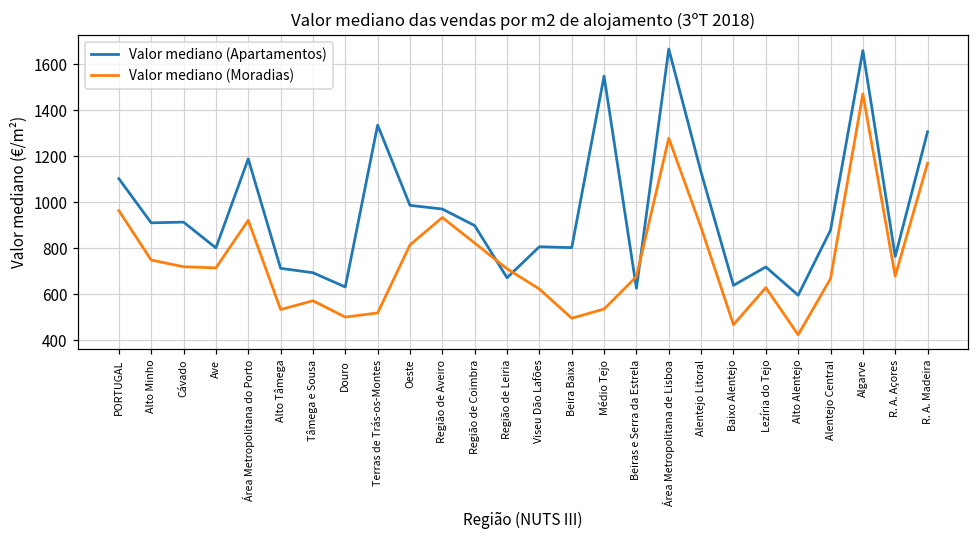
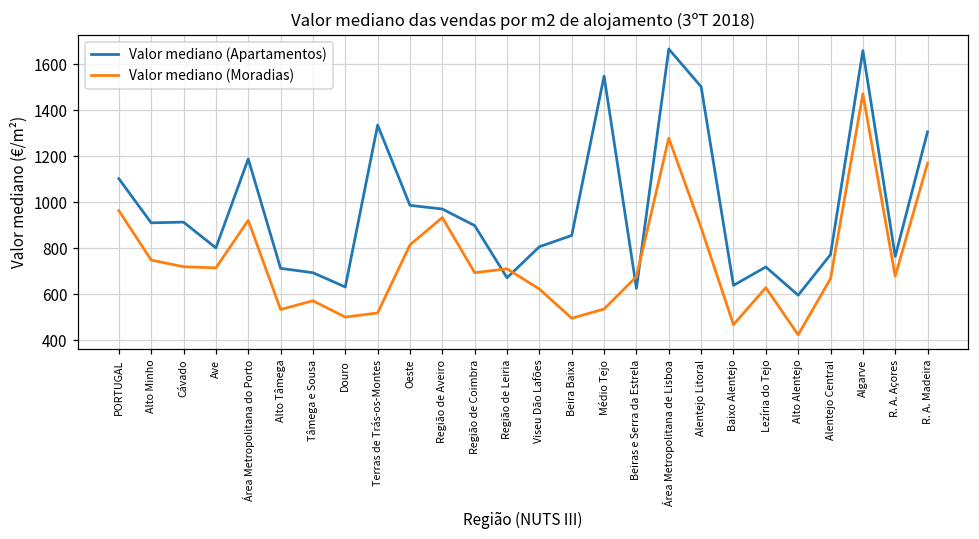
  {
    "Valor mediano (Apartamentos)": {
      "PORTUGAL": 1100,
      "Alto Minho": 910,
      "Cávado": 910,
      "Ave": 800,
      "Área Metropolitana do Porto": 1190,
      "Alto Tâmega": 710,
      "Tâmega e Sousa": 690,
      "Douro": 630,
      "Terras de Trás-os-Montes": 1340,
      "Oeste": 990,
      "Região de Aveiro": 970,
      "Região de Coimbra": 900,
      "Região de Leiria": 670,
      "Viseu Dão Lafões": 810,
-     "Beira Baixa": 800,
+     "Beira Baixa": 860,
      "Médio Tejo": 1550,
      "Beiras e Serra da Estrela": 630,
      "Área Metropolitana de Lisboa": 1670,
-     "Alentejo Litoral": 1130,
+     "Alentejo Litoral": 1500,
      "Baixo Alentejo": 640,
      "Lezíria do Tejo": 720,
      "Alto Alentejo": 600,
-     "Alentejo Central": 880,
+     "Alentejo Central": 770,
      "Algarve": 1660,
      "R. A. Açores": 760,
      "R. A. Madeira": 1310
    },
    "Valor mediano (Moradias)": {
      "PORTUGAL": 960,
      "Alto Minho": 750,
      "Cávado": 720,
      "Ave": 710,
      "Área Metropolitana do Porto": 920,
      "Alto Tâmega": 530,
      "Tâmega e Sousa": 570,
      "Douro": 500,
      "Terras de Trás-os-Montes": 520,
      "Oeste": 810,
      "Região de Aveiro": 930,
-     "Região de Coimbra": 820,
+     "Região de Coimbra": 690,
      "Região de Leiria": 710,
      "Viseu Dão Lafões": 620,
      "Beira Baixa": 500,
      "Médio Tejo": 540,
      "Beiras e Serra da Estrela": 680,
      "Área Metropolitana de Lisboa": 1280,
      "Alentejo Litoral": 890,
      "Baixo Alentejo": 470,
      "Lezíria do Tejo": 630,
      "Alto Alentejo": 420,
      "Alentejo Central": 670,
      "Algarve": 1470,
      "R. A. Açores": 680,
      "R. A. Madeira": 1170
    }
  }
